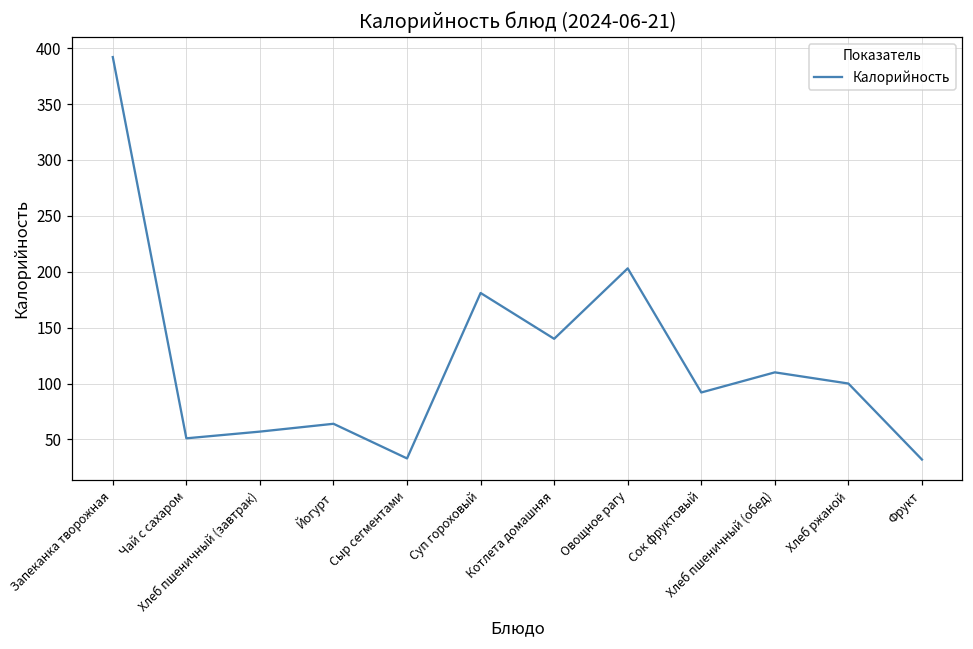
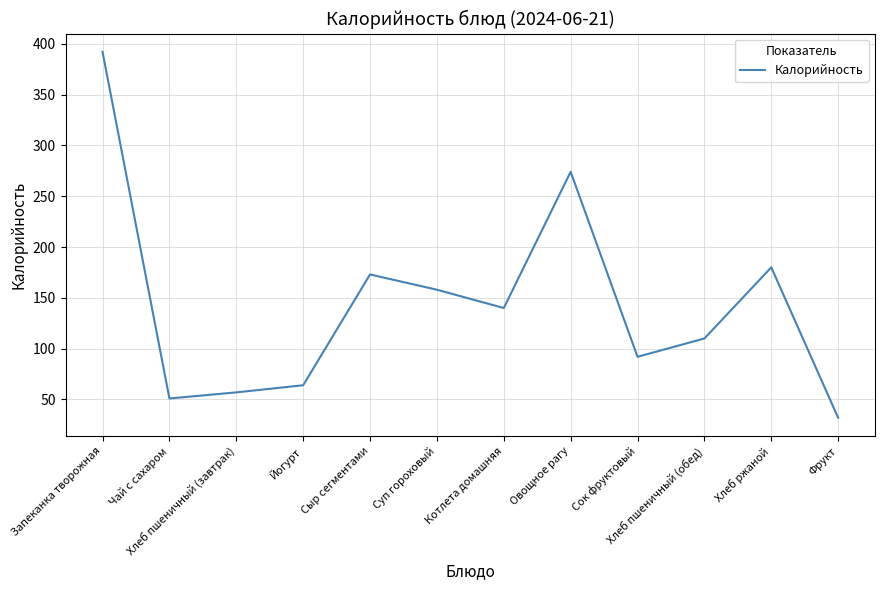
  {
    "Запеканка творожная": 392,
    "Чай с сахаром": 51,
    "Хлеб пшеничный (завтрак)": 57,
    "Йогурт": 64,
-   "Сыр сегментами": 33,
-   "Суп гороховый": 181,
+   "Сыр сегментами": 173,
+   "Суп гороховый": 158,
    "Котлета домашняя": 140,
-   "Овощное рагу": 203,
+   "Овощное рагу": 274,
    "Сок фруктовый": 92,
    "Хлеб пшеничный (обед)": 110,
-   "Хлеб ржаной": 100,
+   "Хлеб ржаной": 180,
    "Фрукт": 32
  }
